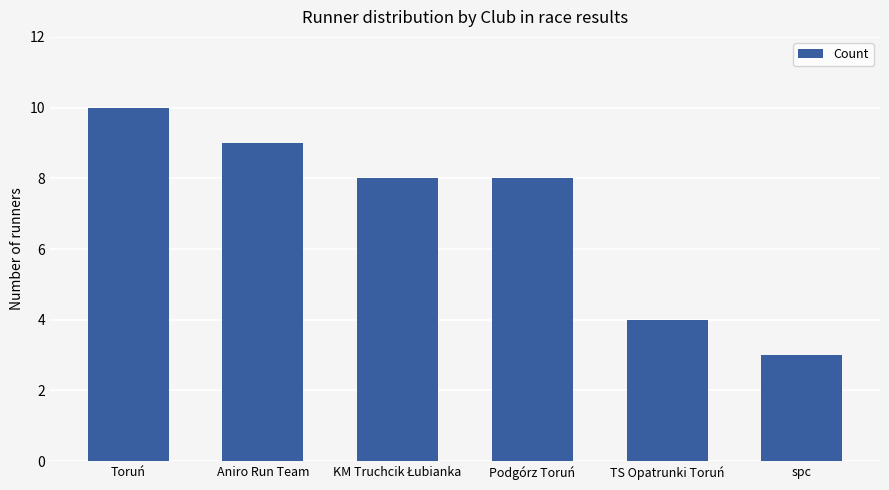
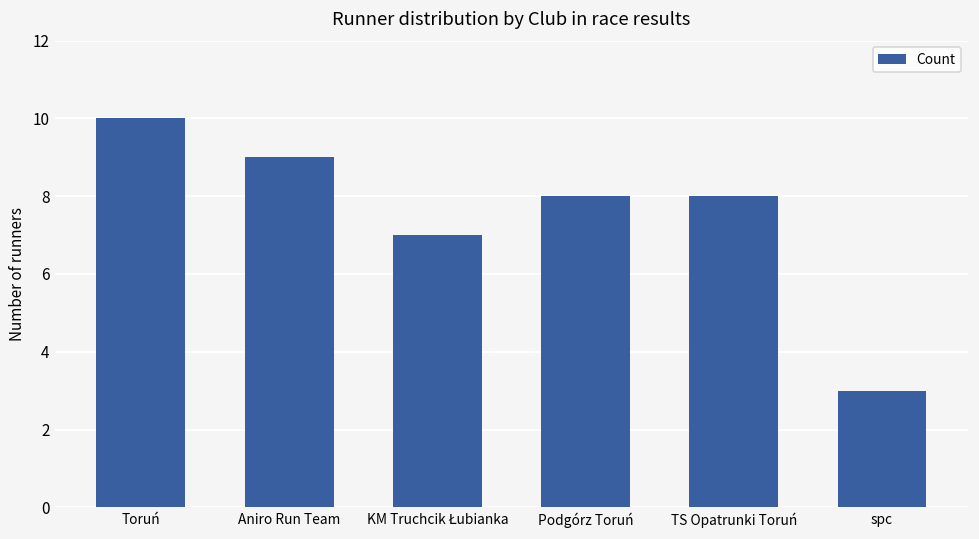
  {
    "Toruń": 10,
    "Aniro Run Team": 9,
-   "KM Truchcik Łubianka": 8,
+   "KM Truchcik Łubianka": 7,
    "Podgórz Toruń": 8,
-   "TS Opatrunki Toruń": 4,
+   "TS Opatrunki Toruń": 8,
    "spc": 3
  }
